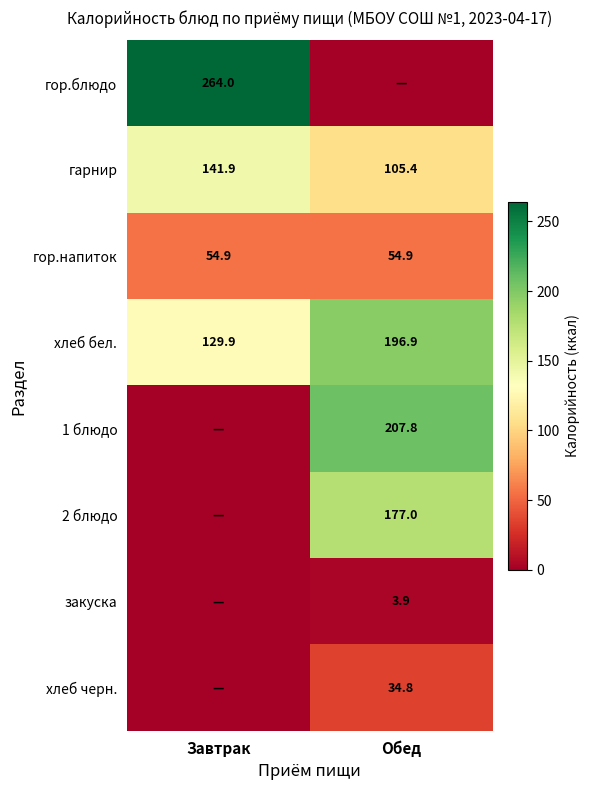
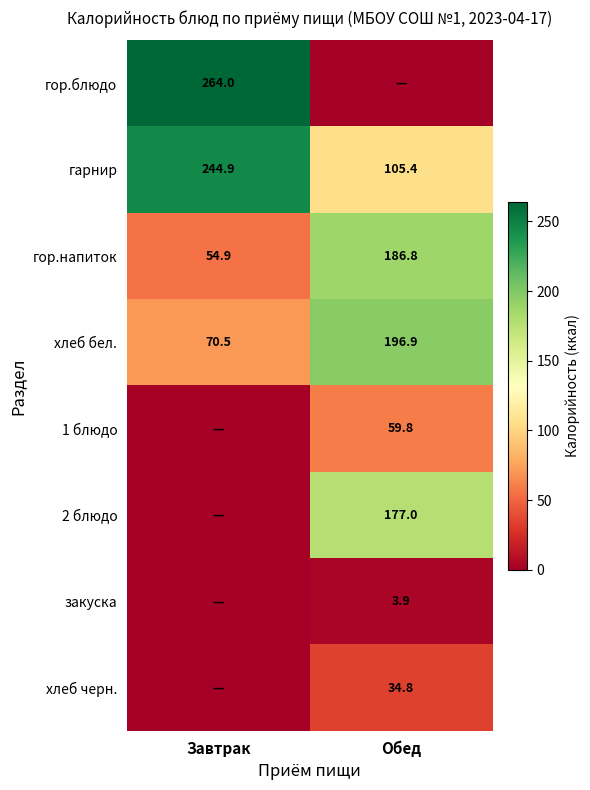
  {
    "гор.блюдо": {
      "Завтрак": 264.0
    },
    "гарнир": {
-     "Завтрак": 141.9,
+     "Завтрак": 244.9,
      "Обед": 105.4
    },
    "гор.напиток": {
      "Завтрак": 54.9,
-     "Обед": 54.9
+     "Обед": 186.8
    },
    "хлеб бел.": {
-     "Завтрак": 129.9,
+     "Завтрак": 70.5,
      "Обед": 196.9
    },
    "1 блюдо": {
-     "Обед": 207.8
+     "Обед": 59.8
    },
    "2 блюдо": {
      "Обед": 177.0
    },
    "закуска": {
      "Обед": 3.9
    },
    "хлеб черн.": {
      "Обед": 34.8
    }
  }
